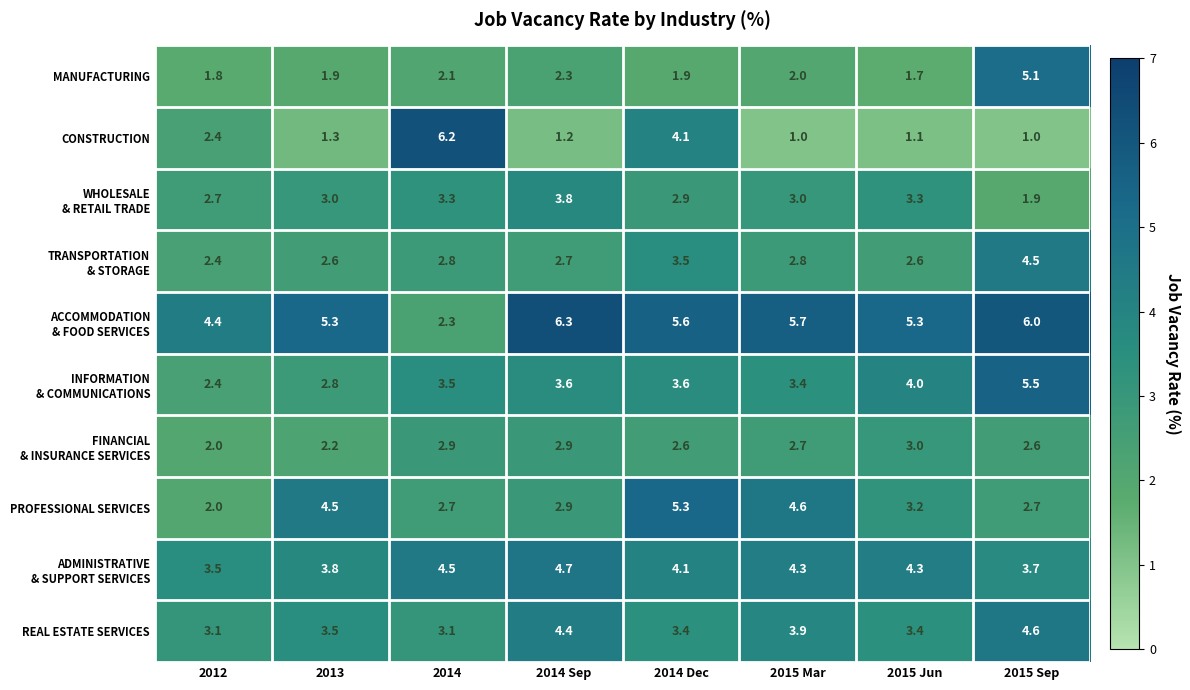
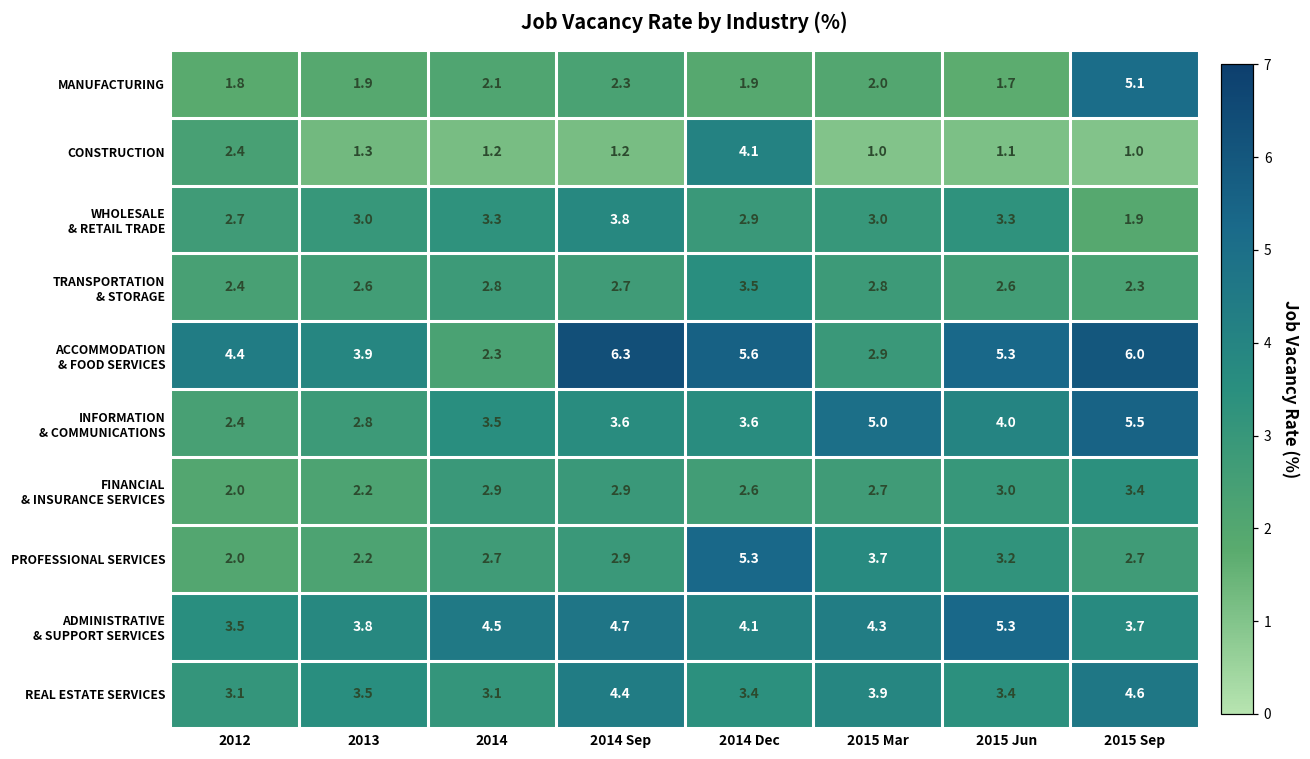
  {
    "MANUFACTURING": {
      "2012": 1.8,
      "2013": 1.9,
      "2014": 2.1,
      "2014 Sep": 2.3,
      "2014 Dec": 1.9,
      "2015 Mar": 2.0,
      "2015 Jun": 1.7,
      "2015 Sep": 5.1
    },
    "CONSTRUCTION": {
      "2012": 2.4,
      "2013": 1.3,
-     "2014": 6.2,
+     "2014": 1.2,
      "2014 Sep": 1.2,
      "2014 Dec": 4.1,
      "2015 Mar": 1.0,
      "2015 Jun": 1.1,
      "2015 Sep": 1.0
    },
    "WHOLESALE & RETAIL TRADE": {
      "2012": 2.7,
      "2013": 3.0,
      "2014": 3.3,
      "2014 Sep": 3.8,
      "2014 Dec": 2.9,
      "2015 Mar": 3.0,
      "2015 Jun": 3.3,
      "2015 Sep": 1.9
    },
    "TRANSPORTATION & STORAGE": {
      "2012": 2.4,
      "2013": 2.6,
      "2014": 2.8,
      "2014 Sep": 2.7,
      "2014 Dec": 3.5,
      "2015 Mar": 2.8,
      "2015 Jun": 2.6,
-     "2015 Sep": 4.5
+     "2015 Sep": 2.3
    },
    "ACCOMMODATION & FOOD SERVICES": {
      "2012": 4.4,
-     "2013": 5.3,
+     "2013": 3.9,
      "2014": 2.3,
      "2014 Sep": 6.3,
      "2014 Dec": 5.6,
-     "2015 Mar": 5.7,
+     "2015 Mar": 2.9,
      "2015 Jun": 5.3,
      "2015 Sep": 6.0
    },
    "INFORMATION & COMMUNICATIONS": {
      "2012": 2.4,
      "2013": 2.8,
      "2014": 3.5,
      "2014 Sep": 3.6,
      "2014 Dec": 3.6,
-     "2015 Mar": 3.4,
+     "2015 Mar": 5.0,
      "2015 Jun": 4.0,
      "2015 Sep": 5.5
    },
    "FINANCIAL & INSURANCE SERVICES": {
      "2012": 2.0,
      "2013": 2.2,
      "2014": 2.9,
      "2014 Sep": 2.9,
      "2014 Dec": 2.6,
      "2015 Mar": 2.7,
      "2015 Jun": 3.0,
-     "2015 Sep": 2.6
+     "2015 Sep": 3.4
    },
    "PROFESSIONAL SERVICES": {
      "2012": 2.0,
-     "2013": 4.5,
+     "2013": 2.2,
      "2014": 2.7,
      "2014 Sep": 2.9,
      "2014 Dec": 5.3,
-     "2015 Mar": 4.6,
+     "2015 Mar": 3.7,
      "2015 Jun": 3.2,
      "2015 Sep": 2.7
    },
    "ADMINISTRATIVE & SUPPORT SERVICES": {
      "2012": 3.5,
      "2013": 3.8,
      "2014": 4.5,
      "2014 Sep": 4.7,
      "2014 Dec": 4.1,
      "2015 Mar": 4.3,
-     "2015 Jun": 4.3,
+     "2015 Jun": 5.3,
      "2015 Sep": 3.7
    },
    "REAL ESTATE SERVICES": {
      "2012": 3.1,
      "2013": 3.5,
      "2014": 3.1,
      "2014 Sep": 4.4,
      "2014 Dec": 3.4,
      "2015 Mar": 3.9,
      "2015 Jun": 3.4,
      "2015 Sep": 4.6
    }
  }
